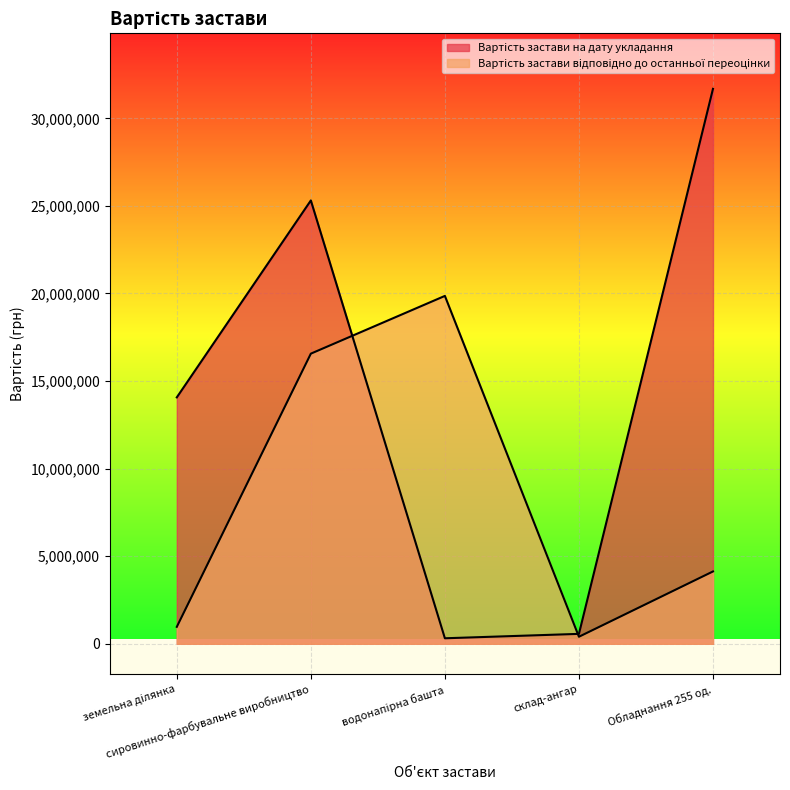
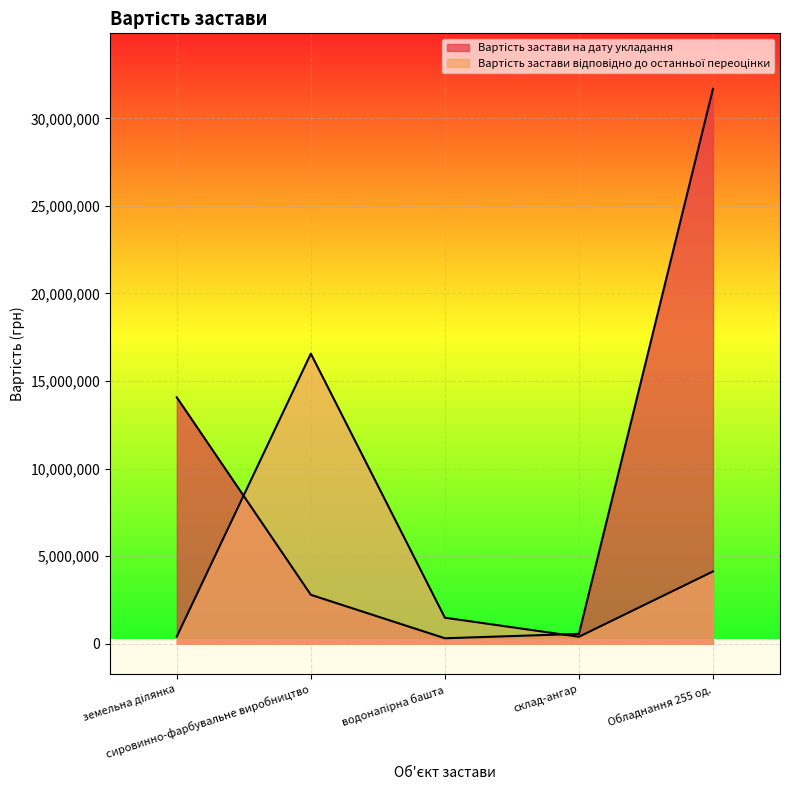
  {
    "Вартість застави на дату укладання": {
      "земельна ділянка": "14,100,000",
-     "сировинно-фарбувальне виробництво": "25,300,000",
+     "сировинно-фарбувальне виробництво": "2,800,000",
      "водонапірна башта": "300,000",
      "склад-ангар": "600,000",
      "Обладнання 255 од.": "31,700,000"
    },
    "Вартість застави відповідно до останньої переоцінки": {
-     "земельна ділянка": "1,000,000",
+     "земельна ділянка": "400,000",
      "сировинно-фарбувальне виробництво": "16,600,000",
-     "водонапірна башта": "19,900,000",
+     "водонапірна башта": "1,500,000",
      "склад-ангар": "400,000",
      "Обладнання 255 од.": "4,100,000"
    }
  }
